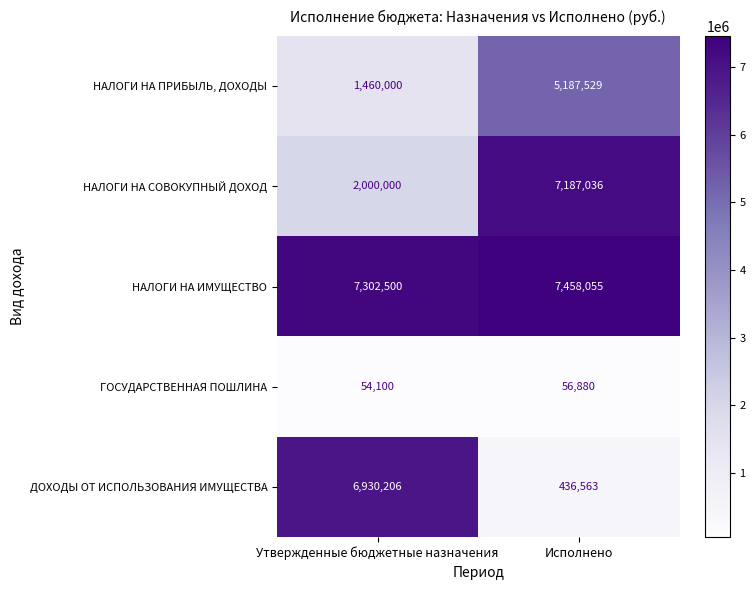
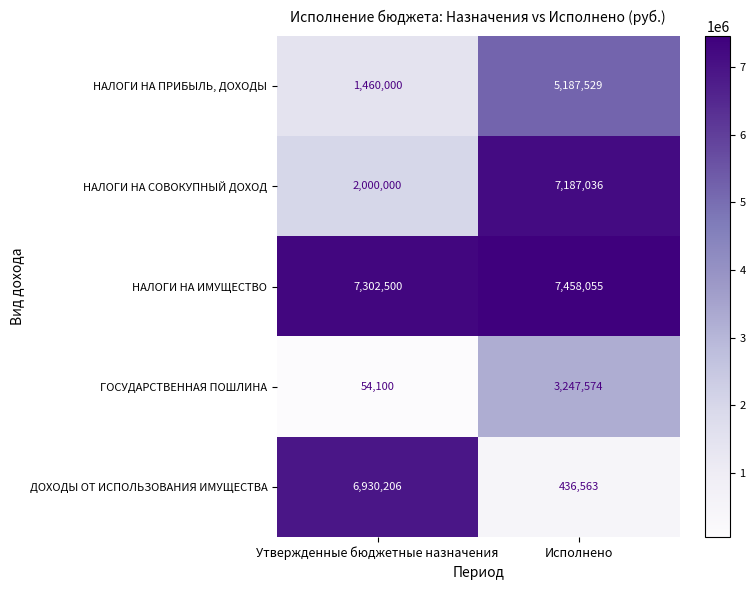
  {
    "НАЛОГИ НА ПРИБЫЛЬ, ДОХОДЫ": {
      "Утвержденные бюджетные назначения": "1,460,000",
      "Исполнено": "5,187,529"
    },
    "НАЛОГИ НА СОВОКУПНЫЙ ДОХОД": {
      "Утвержденные бюджетные назначения": "2,000,000",
      "Исполнено": "7,187,036"
    },
    "НАЛОГИ НА ИМУЩЕСТВО": {
      "Утвержденные бюджетные назначения": "7,302,500",
      "Исполнено": "7,458,055"
    },
    "ГОСУДАРСТВЕННАЯ ПОШЛИНА": {
      "Утвержденные бюджетные назначения": "54,100",
-     "Исполнено": "56,880"
+     "Исполнено": "3,247,574"
    },
    "ДОХОДЫ ОТ ИСПОЛЬЗОВАНИЯ ИМУЩЕСТВА": {
      "Утвержденные бюджетные назначения": "6,930,206",
      "Исполнено": "436,563"
    }
  }
